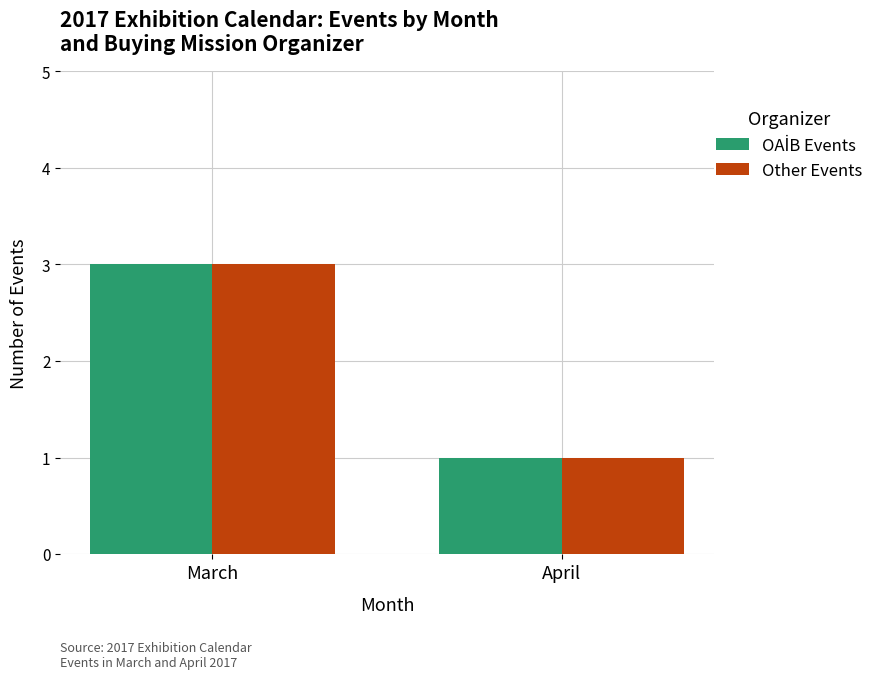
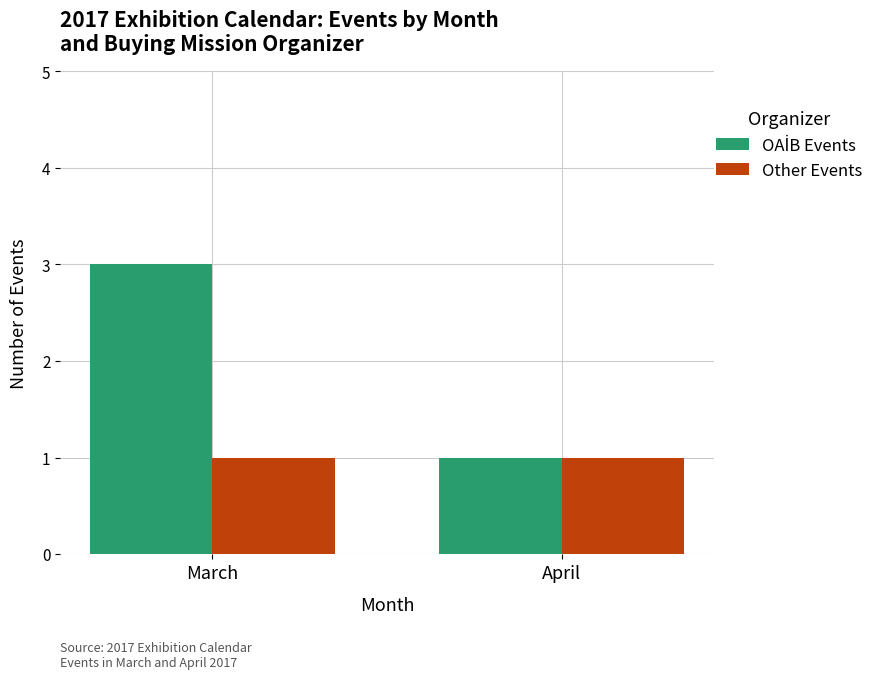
  {
    "OAİB Events": {
      "March": 3,
      "April": 1
    },
    "Other Events": {
-     "March": 3,
+     "March": 1,
      "April": 1
    }
  }
